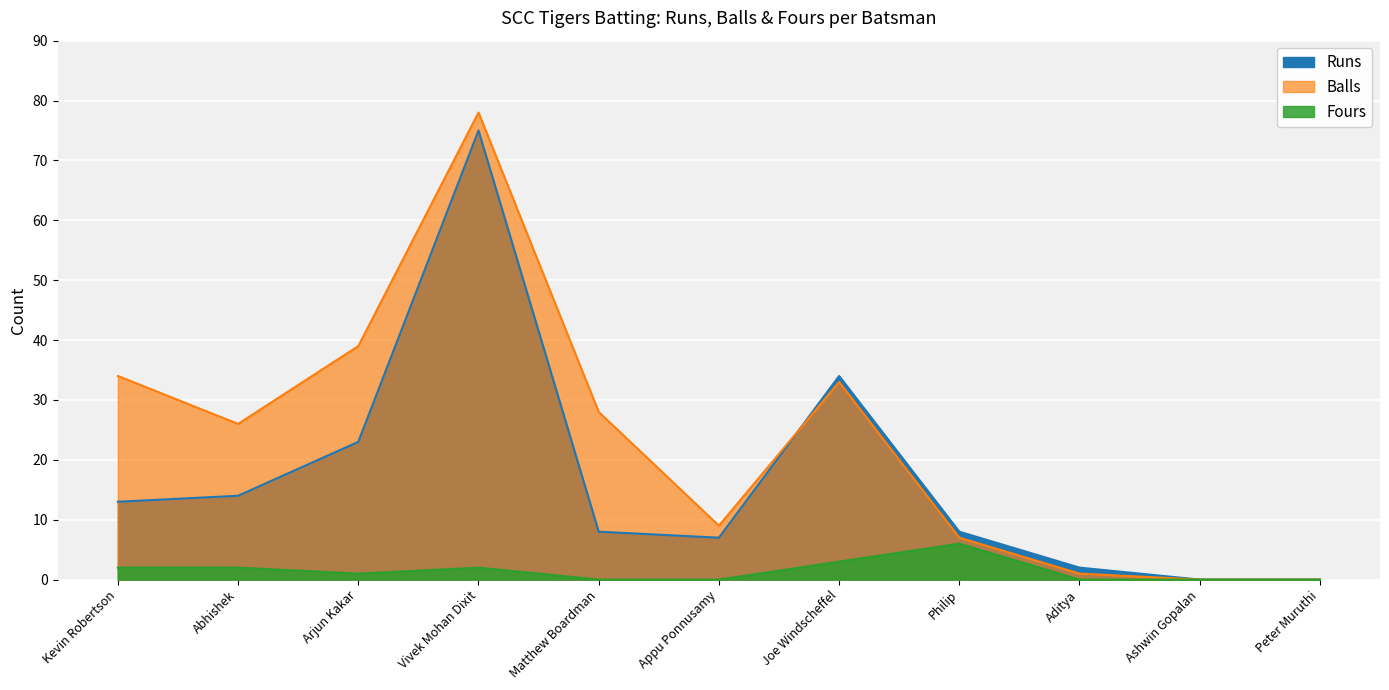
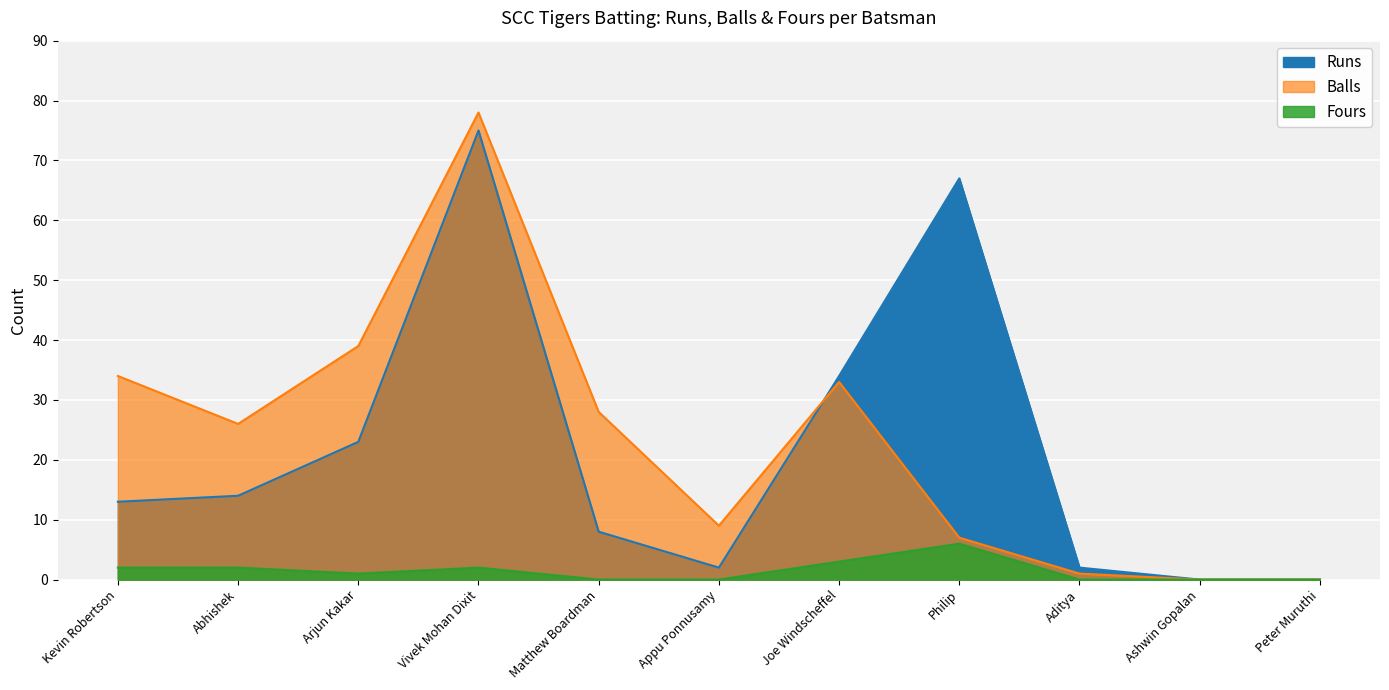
  {
    "Runs": {
      "Kevin Robertson": 13,
      "Abhishek": 14,
      "Arjun Kakar": 23,
      "Vivek Mohan Dixit": 75,
      "Matthew Boardman": 8,
-     "Appu Ponnusamy": 7,
+     "Appu Ponnusamy": 2,
      "Joe Windscheffel": 34,
-     "Philip": 8,
+     "Philip": 67,
      "Aditya": 2
    },
    "Balls": {
      "Kevin Robertson": 34,
      "Abhishek": 26,
      "Arjun Kakar": 39,
      "Vivek Mohan Dixit": 78,
      "Matthew Boardman": 28,
      "Appu Ponnusamy": 9,
      "Joe Windscheffel": 33,
      "Philip": 7,
      "Aditya": 1
    },
    "Fours": {
      "Kevin Robertson": 2,
      "Abhishek": 2,
      "Arjun Kakar": 1,
      "Vivek Mohan Dixit": 2,
      "Matthew Boardman": 0,
      "Appu Ponnusamy": 0,
      "Joe Windscheffel": 3,
      "Philip": 6,
      "Aditya": 0
    }
  }
